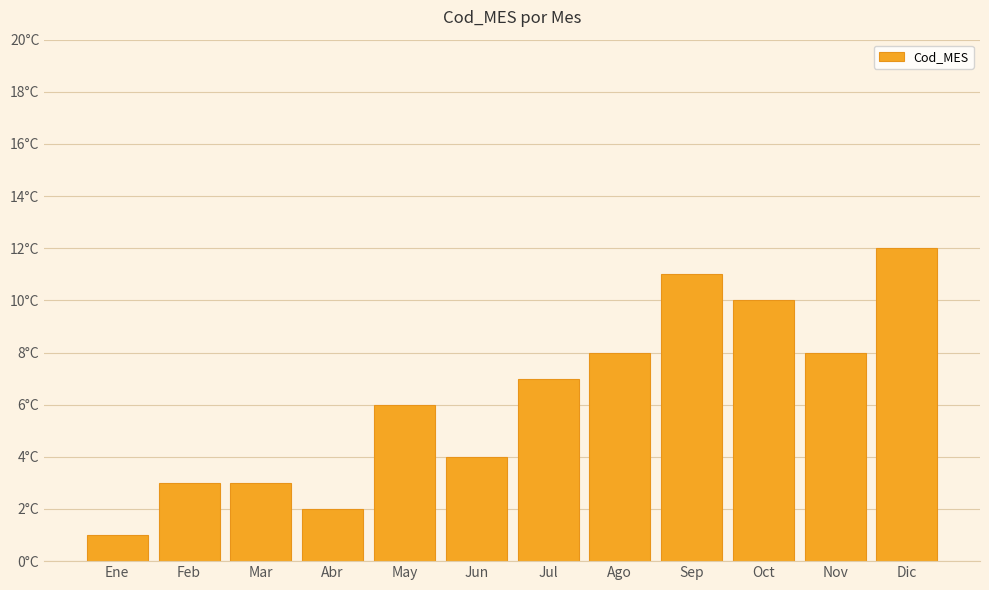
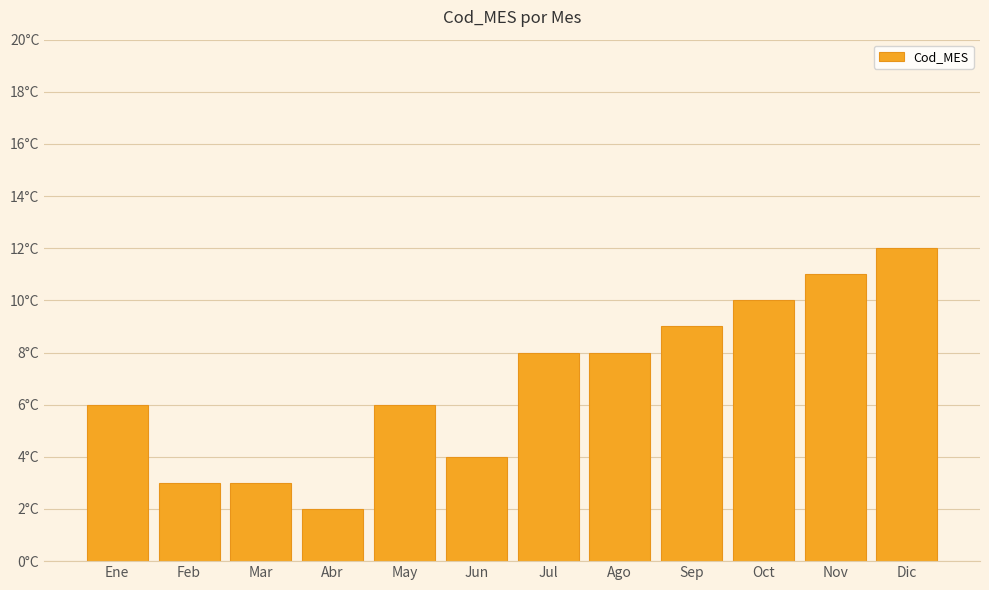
  {
-   "Ene": "1°C",
+   "Ene": "6°C",
    "Feb": "3°C",
    "Mar": "3°C",
    "Abr": "2°C",
    "May": "6°C",
    "Jun": "4°C",
-   "Jul": "7°C",
+   "Jul": "8°C",
    "Ago": "8°C",
-   "Sep": "11°C",
+   "Sep": "9°C",
    "Oct": "10°C",
-   "Nov": "8°C",
+   "Nov": "11°C",
    "Dic": "12°C"
  }
